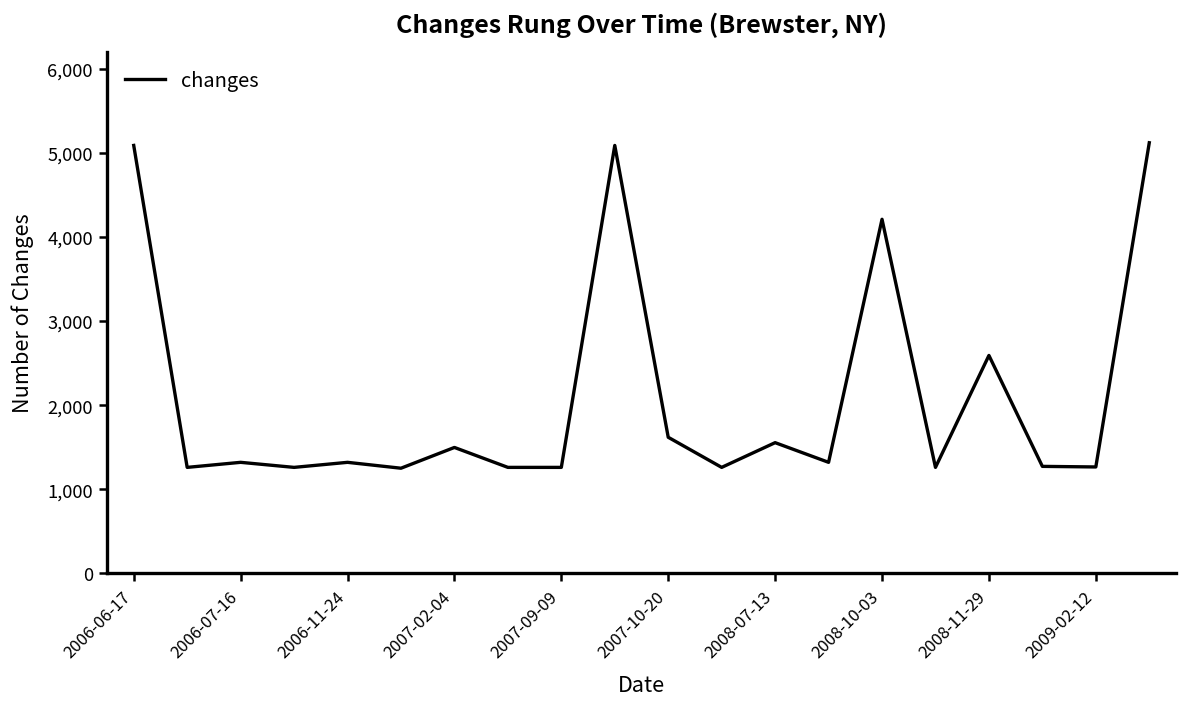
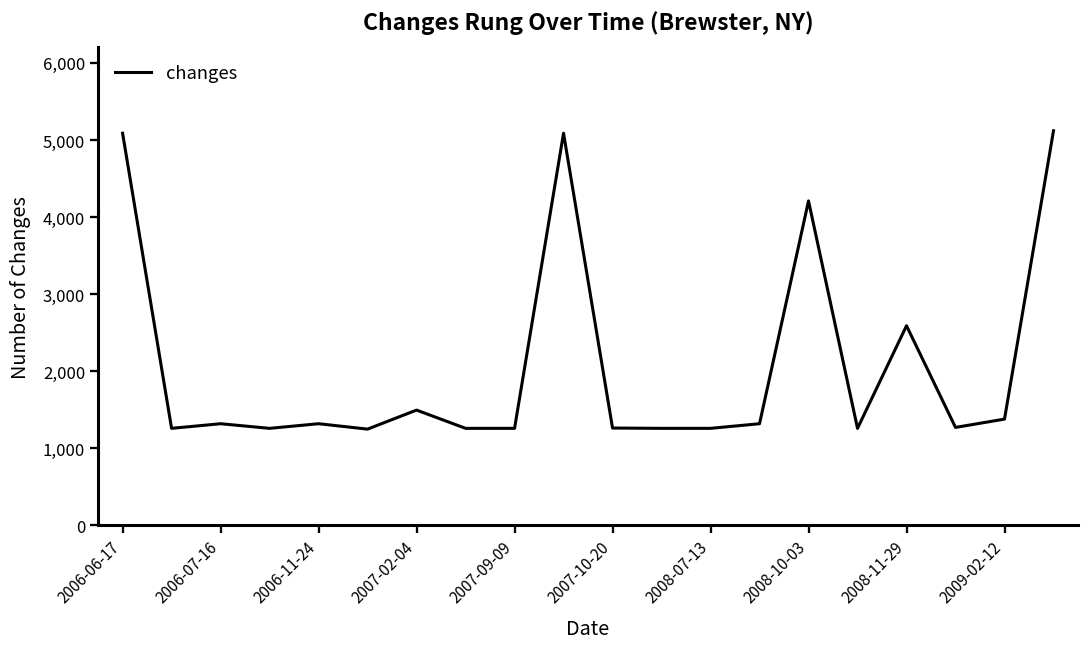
  {
    "2006-06-17": "5,100",
    "2006-07-16": "1,300",
    "2006-11-24": "1,300",
    "2007-02-04": "1,500",
    "2007-09-09": "1,300",
-   "2007-10-20": "1,600",
-   "2008-07-13": "1,600",
+   "2007-10-20": "1,300",
+   "2008-07-13": "1,300",
    "2008-10-03": "4,200",
    "2008-11-29": "2,600",
-   "2009-02-12": "1,300"
+   "2009-02-12": "1,400"
  }
